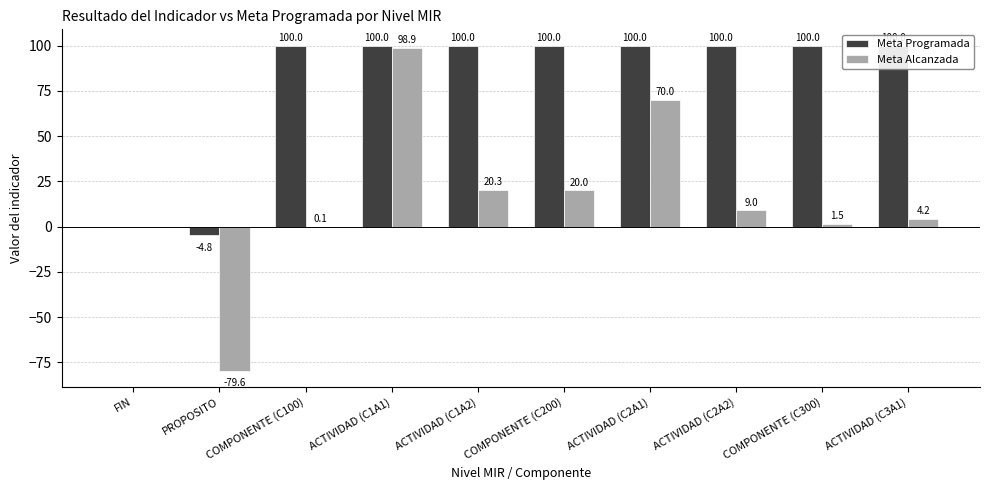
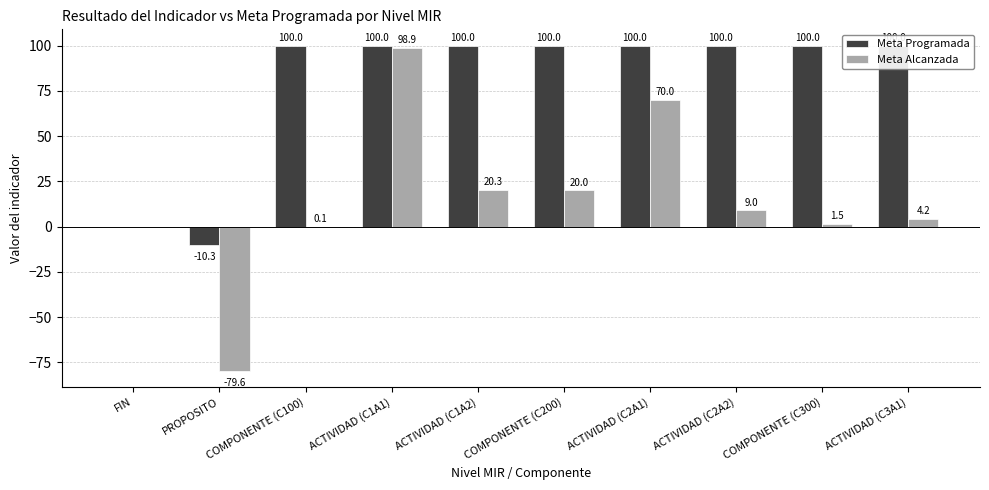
  {
    "Meta Programada": {
-     "PROPOSITO": -4.8,
+     "PROPOSITO": -10.3,
      "COMPONENTE (C100)": 100.0,
      "ACTIVIDAD (C1A1)": 100.0,
      "ACTIVIDAD (C1A2)": 100.0,
      "COMPONENTE (C200)": 100.0,
      "ACTIVIDAD (C2A1)": 100.0,
      "ACTIVIDAD (C2A2)": 100.0,
      "COMPONENTE (C300)": 100.0
    },
    "Meta Alcanzada": {
      "PROPOSITO": -79.6,
      "COMPONENTE (C100)": 0.1,
      "ACTIVIDAD (C1A1)": 98.9,
      "ACTIVIDAD (C1A2)": 20.3,
      "COMPONENTE (C200)": 20.0,
      "ACTIVIDAD (C2A1)": 70.0,
      "ACTIVIDAD (C2A2)": 9.0,
      "COMPONENTE (C300)": 1.5,
      "ACTIVIDAD (C3A1)": 4.2
    }
  }
